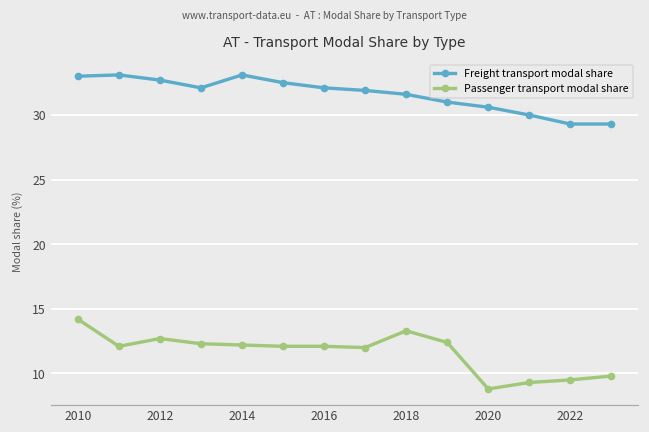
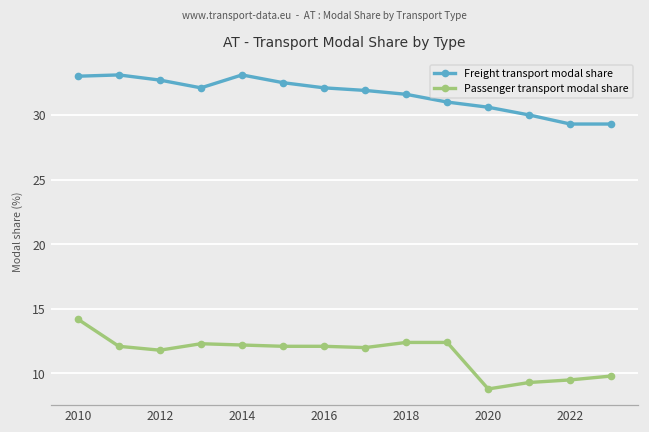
  {
    "Freight transport modal share": {
      "2010": 33.0,
      "2012": 32.7,
      "2014": 33.1,
      "2016": 32.1,
      "2018": 31.6,
      "2020": 30.6,
      "2022": 29.3
    },
    "Passenger transport modal share": {
      "2010": 14.2,
-     "2012": 12.7,
+     "2012": 11.8,
      "2014": 12.2,
      "2016": 12.1,
-     "2018": 13.3,
+     "2018": 12.4,
      "2020": 8.8,
      "2022": 9.5
    }
  }
